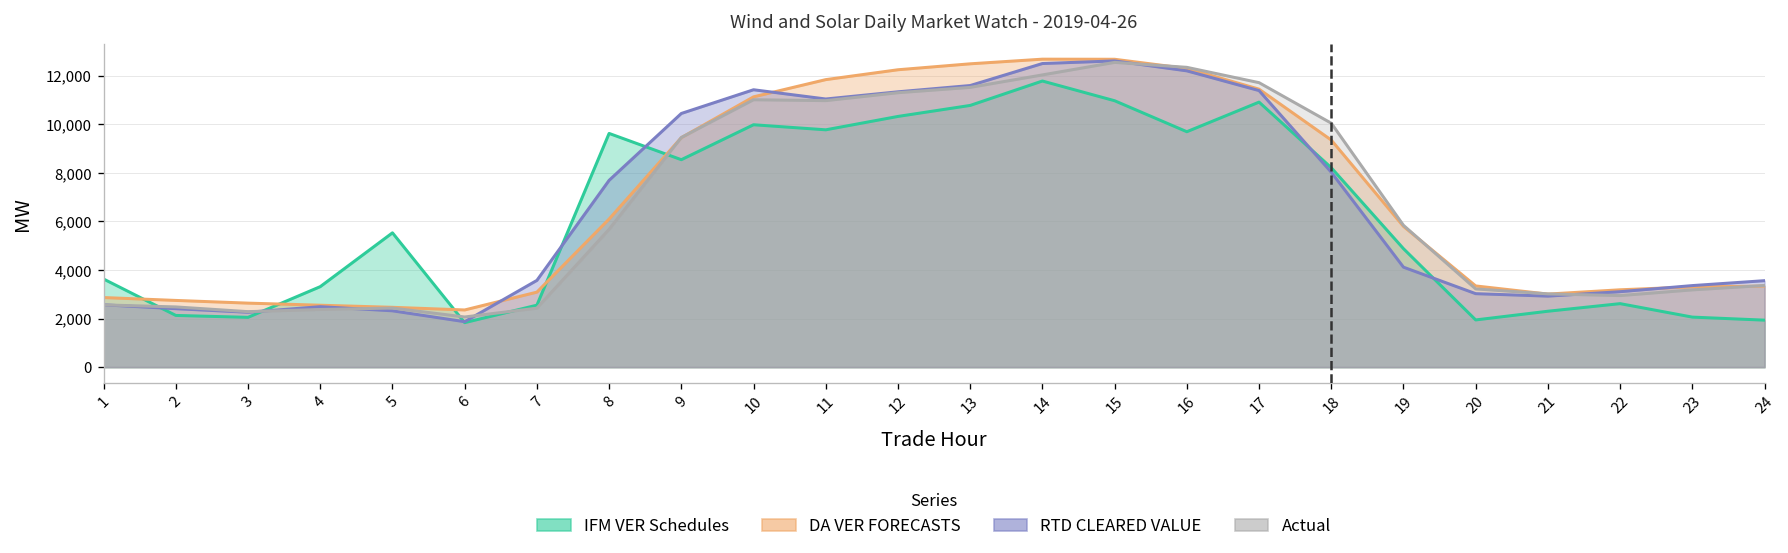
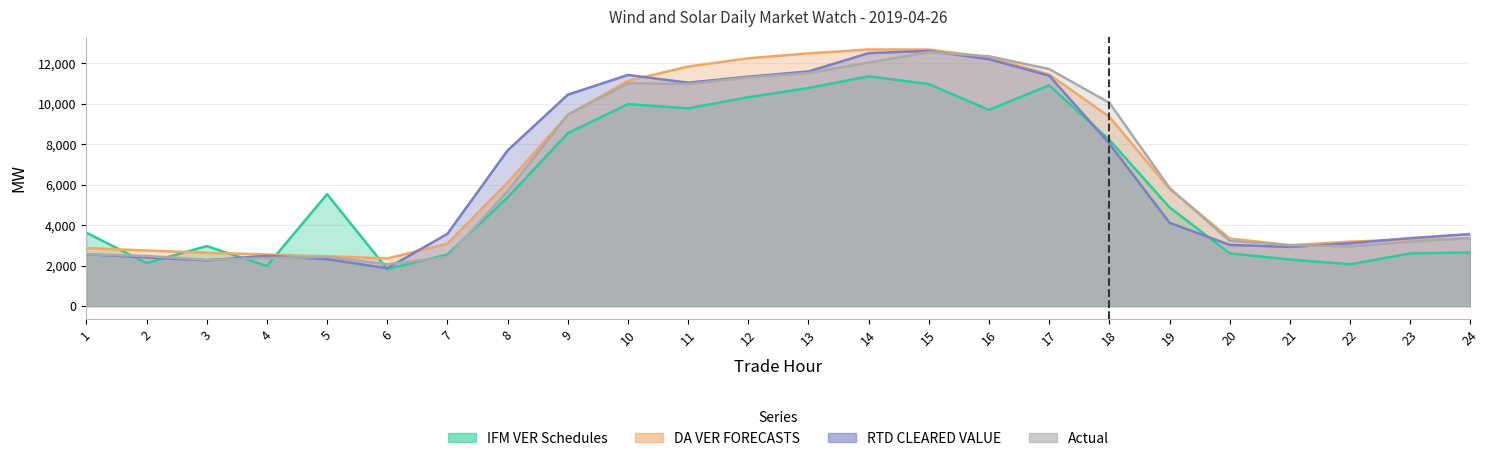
  {
    "IFM VER Schedules": {
      "1": "3,600",
      "2": "2,100",
-     "3": "2,100",
-     "4": "3,300",
+     "3": "3,000",
+     "4": "2,000",
      "5": "5,500",
-     "8": "9,600",
+     "8": "5,400",
      "9": "8,500",
      "10": "10,000",
      "11": "9,800",
      "12": "10,300",
      "13": "10,800",
-     "14": "11,800",
+     "14": "11,400",
      "15": "11,000",
      "16": "9,700",
      "17": "10,900",
      "18": "8,200",
      "19": "4,900",
-     "20": "1,900",
+     "20": "2,600",
      "21": "2,300",
-     "22": "2,600",
-     "23": "2,100",
-     "24": "1,900"
+     "22": "2,100",
+     "23": "2,600",
+     "24": "2,700"
    }
  }
